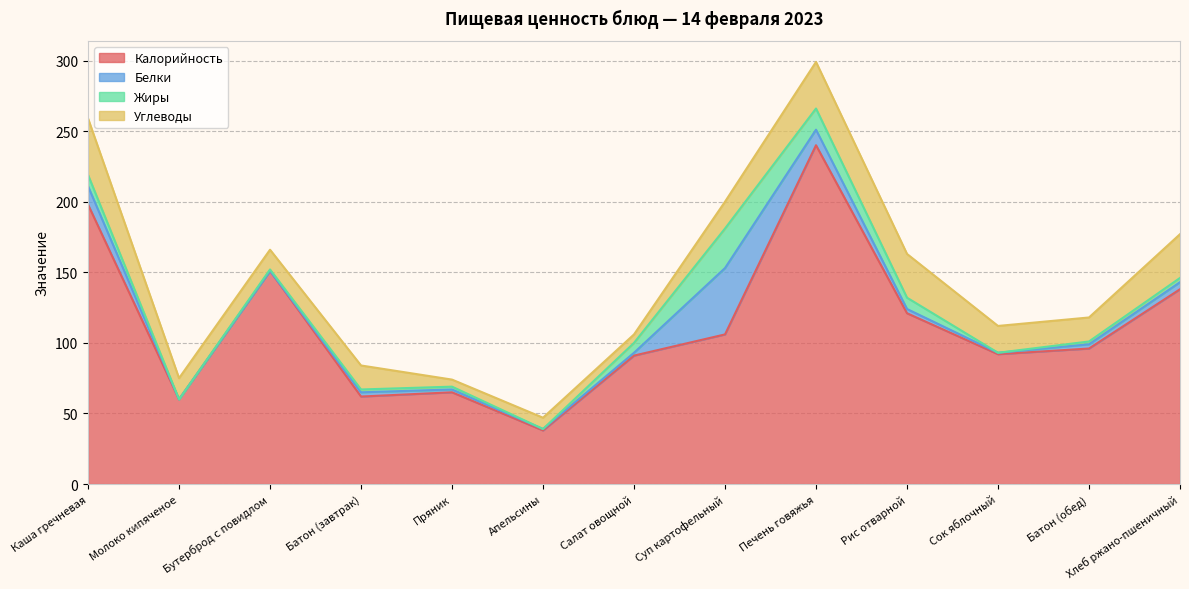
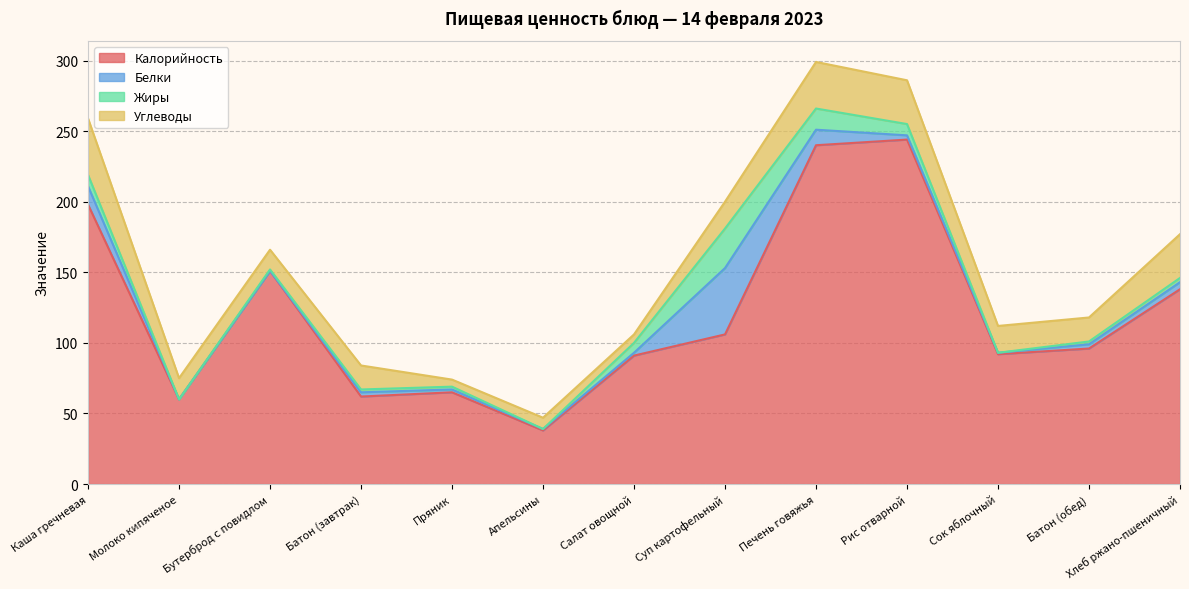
  {
    "Калорийность": {
      "Каша гречневая": 198,
      "Батон (завтрак)": 62,
      "Пряник": 65,
      "Салат овощной": 91,
      "Суп картофельный": 106,
      "Печень говяжья": 240,
-     "Рис отварной": 121,
+     "Рис отварной": 244,
      "Батон (обед)": 96,
      "Хлеб ржано-пшеничный": 138
    },
    "Белки": {
      "Каша гречневая": 13,
      "Батон (завтрак)": 3,
      "Пряник": 2,
      "Салат овощной": 2,
      "Суп картофельный": 47,
      "Печень говяжья": 11,
      "Рис отварной": 3,
      "Батон (обед)": 3,
      "Хлеб ржано-пшеничный": 5
    },
    "Жиры": {
      "Каша гречневая": 8,
      "Батон (завтрак)": 2,
      "Пряник": 2,
      "Салат овощной": 7,
      "Суп картофельный": 28,
      "Печень говяжья": 15,
      "Рис отварной": 8,
      "Батон (обед)": 2,
      "Хлеб ржано-пшеничный": 3
    },
    "Углеводы": {
      "Каша гречневая": 40,
      "Молоко кипяченое": 15,
      "Бутерброд с повидлом": 14,
      "Батон (завтрак)": 17,
      "Пряник": 5,
      "Апельсины": 8,
      "Салат овощной": 6,
      "Суп картофельный": 19,
      "Печень говяжья": 33,
      "Рис отварной": 31,
      "Сок яблочный": 19,
      "Батон (обед)": 17,
      "Хлеб ржано-пшеничный": 31
    }
  }
